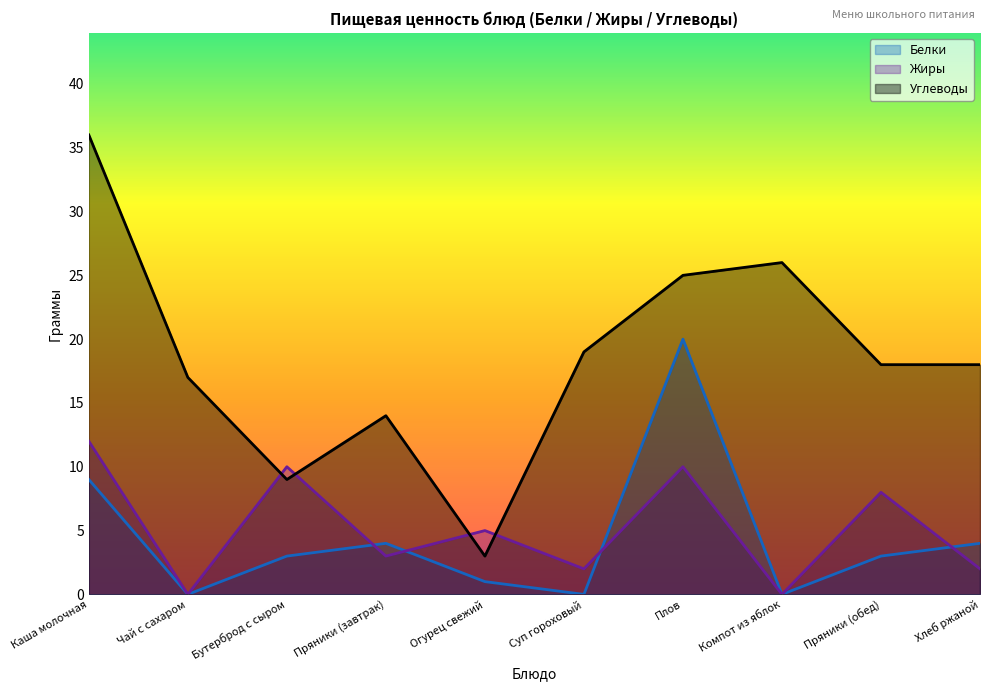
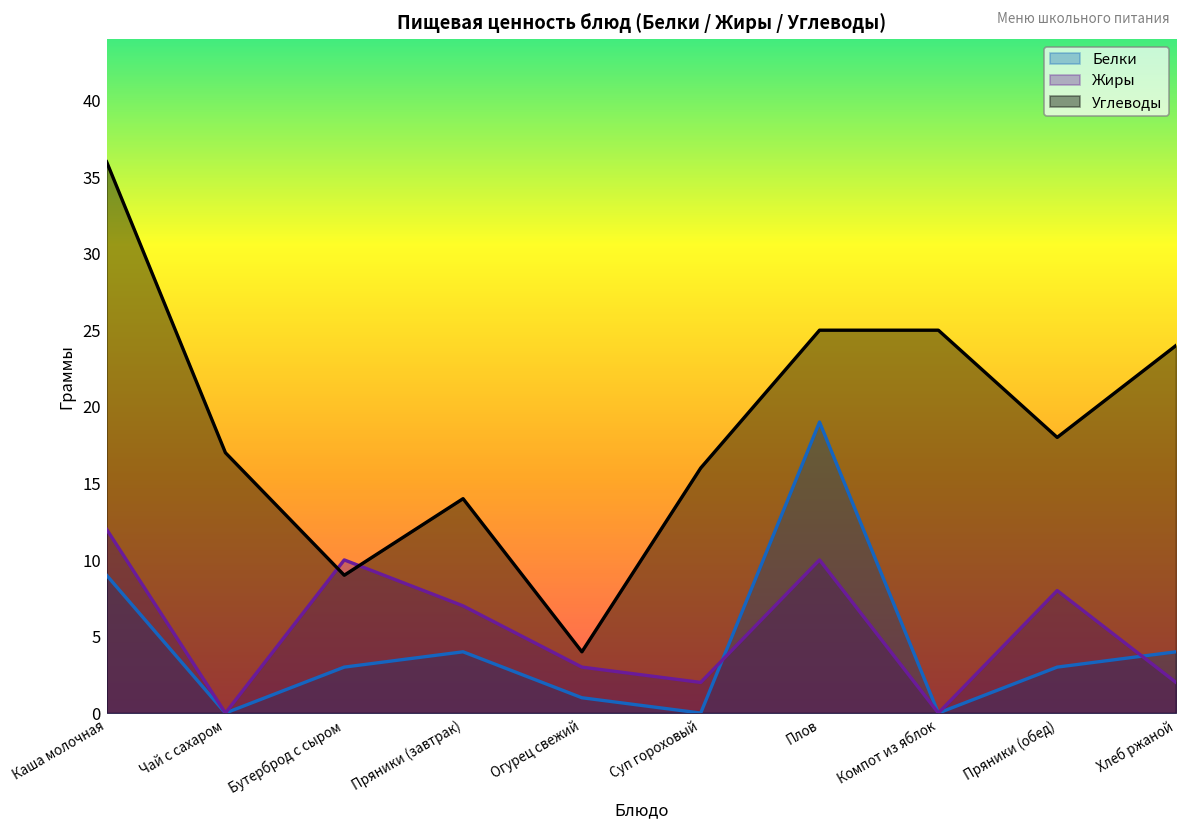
  {
    "Белки": {
      "Каша молочная": 9,
      "Бутерброд с сыром": 3,
      "Пряники (завтрак)": 4,
      "Огурец свежий": 1,
      "Суп гороховый": 0,
-     "Плов": 20,
+     "Плов": 19,
      "Пряники (обед)": 3,
      "Хлеб ржаной": 4
    },
    "Жиры": {
      "Каша молочная": 12,
      "Бутерброд с сыром": 10,
-     "Пряники (завтрак)": 3,
-     "Огурец свежий": 5,
+     "Пряники (завтрак)": 7,
+     "Огурец свежий": 3,
      "Суп гороховый": 2,
      "Плов": 10,
      "Пряники (обед)": 8,
      "Хлеб ржаной": 2
    },
    "Углеводы": {
      "Каша молочная": 36,
      "Чай с сахаром": 17,
      "Бутерброд с сыром": 9,
      "Пряники (завтрак)": 14,
-     "Огурец свежий": 3,
-     "Суп гороховый": 19,
+     "Огурец свежий": 4,
+     "Суп гороховый": 16,
      "Плов": 25,
-     "Компот из яблок": 26,
+     "Компот из яблок": 25,
      "Пряники (обед)": 18,
-     "Хлеб ржаной": 18
+     "Хлеб ржаной": 24
    }
  }
